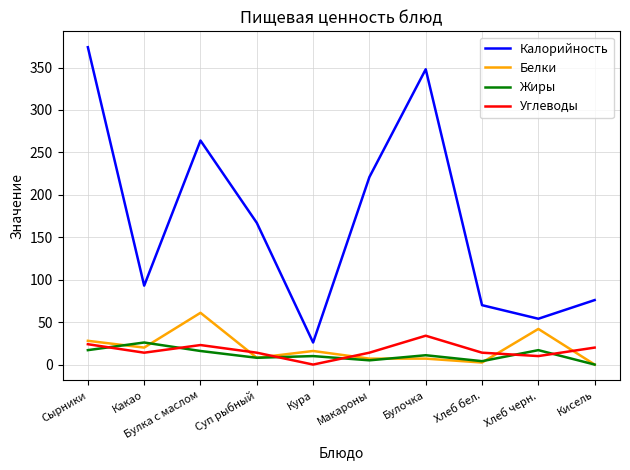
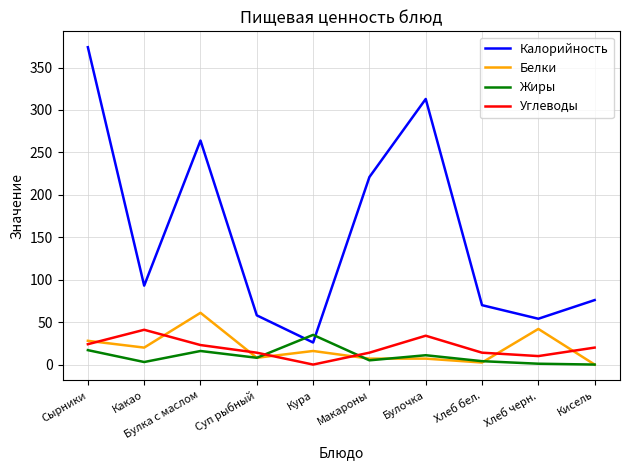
  {
    "Калорийность": {
      "Сырники": 370,
      "Какао": 90,
      "Булка с маслом": 260,
-     "Суп рыбный": 170,
+     "Суп рыбный": 60,
      "Кура": 30,
      "Макароны": 220,
-     "Булочка": 350,
+     "Булочка": 310,
      "Хлеб бел.": 70,
      "Хлеб черн.": 50,
      "Кисель": 80
    },
    "Белки": {
      "Сырники": 30,
      "Какао": 20,
      "Булка с маслом": 60,
      "Кура": 20,
      "Булочка": 10,
      "Хлеб черн.": 40
    },
    "Жиры": {
      "Сырники": 20,
-     "Какао": 30,
+     "Какао": 0,
      "Булка с маслом": 20,
-     "Кура": 10,
+     "Кура": 40,
      "Булочка": 10,
-     "Хлеб черн.": 20
+     "Хлеб черн.": 0
    },
    "Углеводы": {
      "Сырники": 20,
-     "Какао": 10,
+     "Какао": 40,
      "Булка с маслом": 20,
      "Суп рыбный": 10,
      "Кура": 0,
      "Макароны": 10,
      "Булочка": 30,
      "Хлеб бел.": 10,
      "Хлеб черн.": 10,
      "Кисель": 20
    }
  }
